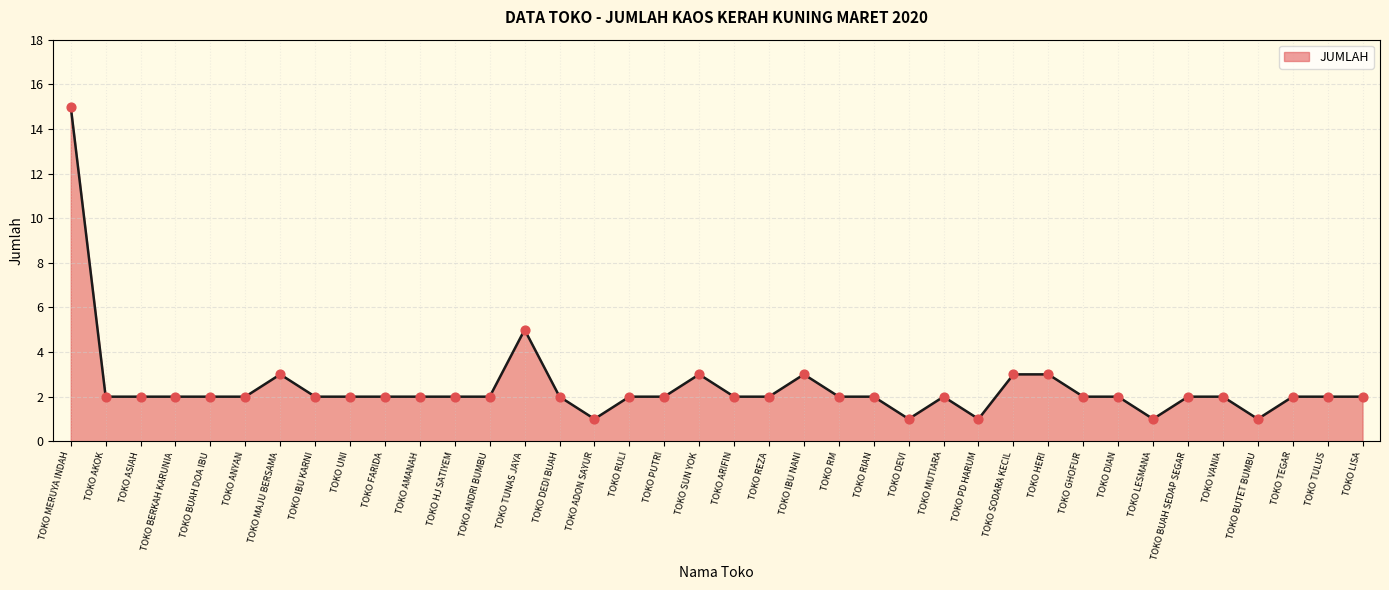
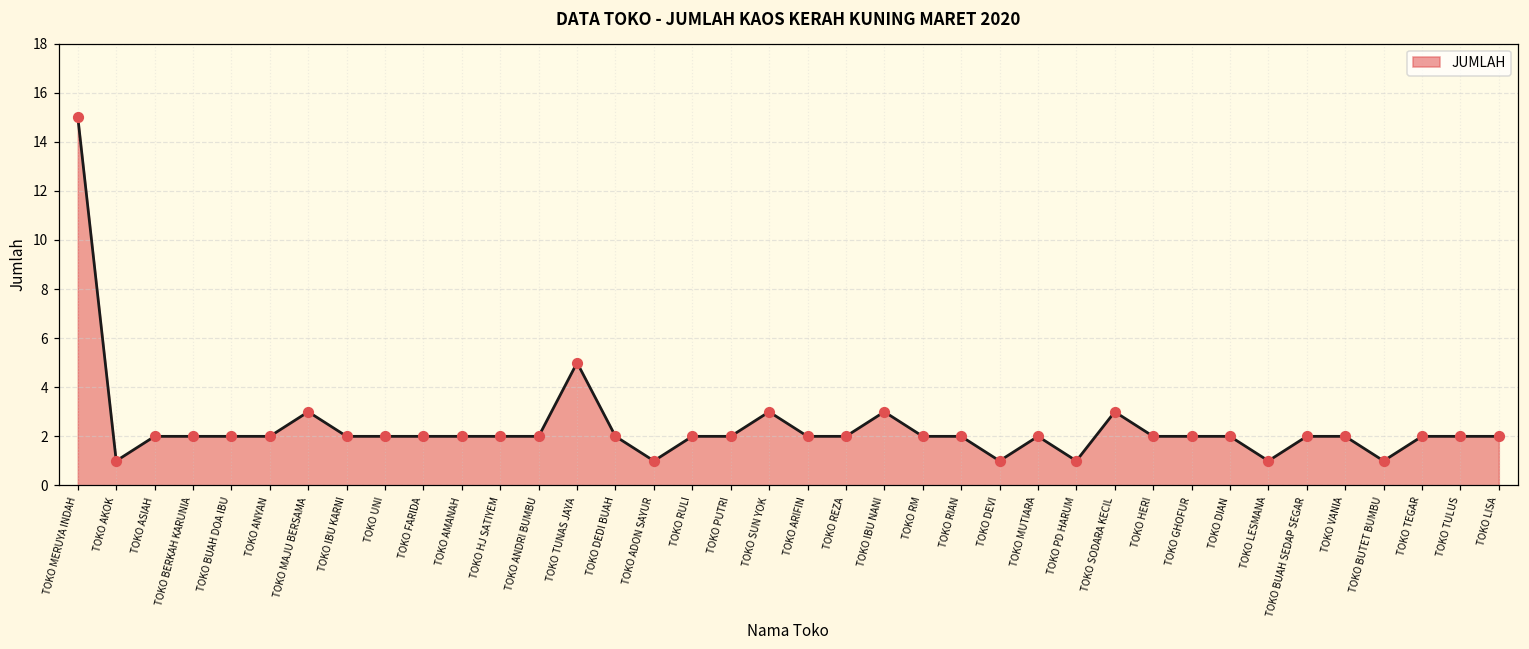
  {
    "TOKO MERUYA INDAH": 15,
-   "TOKO AKOK": 2,
+   "TOKO AKOK": 1,
    "TOKO ASIAH": 2,
    "TOKO BERKAH KARUNIA": 2,
    "TOKO BUAH DOA IBU": 2,
    "TOKO ANYAN": 2,
    "TOKO MAJU BERSAMA": 3,
    "TOKO IBU KARNI": 2,
    "TOKO UNI": 2,
    "TOKO FARIDA": 2,
    "TOKO AMANAH": 2,
    "TOKO HJ SATIYEM": 2,
    "TOKO ANDRI BUMBU": 2,
    "TOKO TUNAS JAYA": 5,
    "TOKO DEDI BUAH": 2,
    "TOKO ADON SAYUR": 1,
    "TOKO RULI": 2,
    "TOKO PUTRI": 2,
    "TOKO SUN YOK": 3,
    "TOKO ARIFIN": 2,
    "TOKO REZA": 2,
    "TOKO IBU NANI": 3,
    "TOKO RM": 2,
    "TOKO RIAN": 2,
    "TOKO DEVI": 1,
    "TOKO MUTIARA": 2,
    "TOKO PD HARUM": 1,
    "TOKO SODARA KECIL": 3,
-   "TOKO HERI": 3,
+   "TOKO HERI": 2,
    "TOKO GHOFUR": 2,
    "TOKO DIAN": 2,
    "TOKO LESMANA": 1,
    "TOKO BUAH SEDAP SEGAR": 2,
    "TOKO VANIA": 2,
    "TOKO BUTET BUMBU": 1,
    "TOKO TEGAR": 2,
    "TOKO TULUS": 2,
    "TOKO LISA": 2
  }
